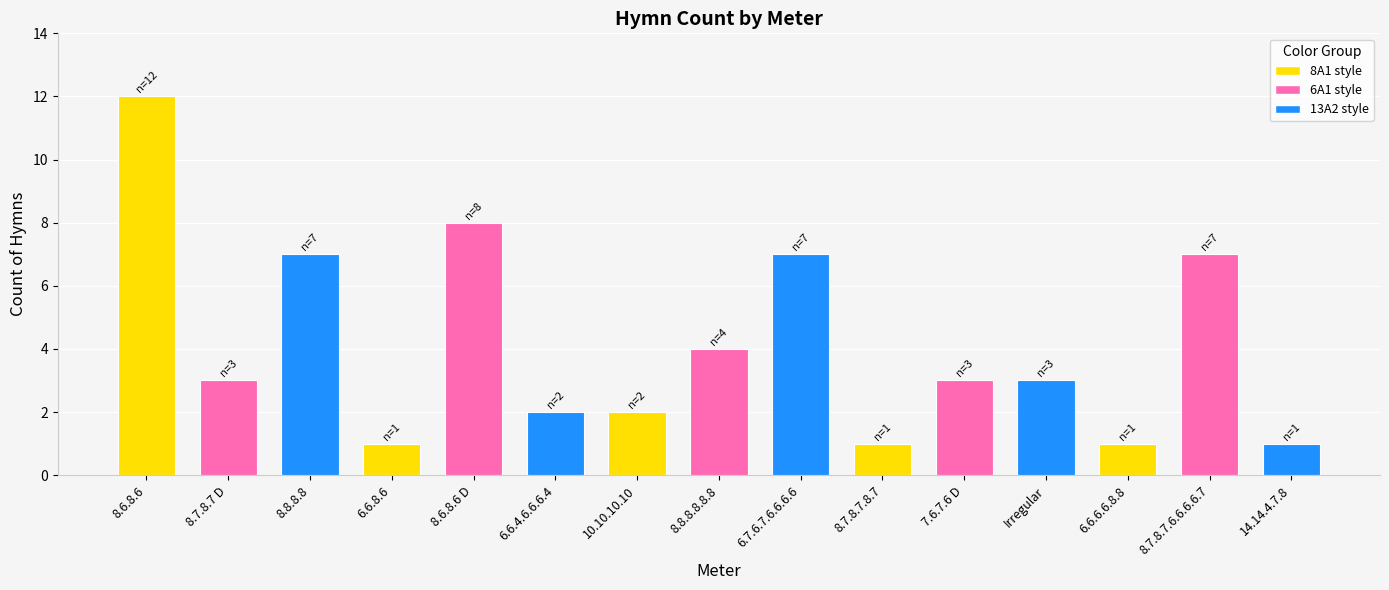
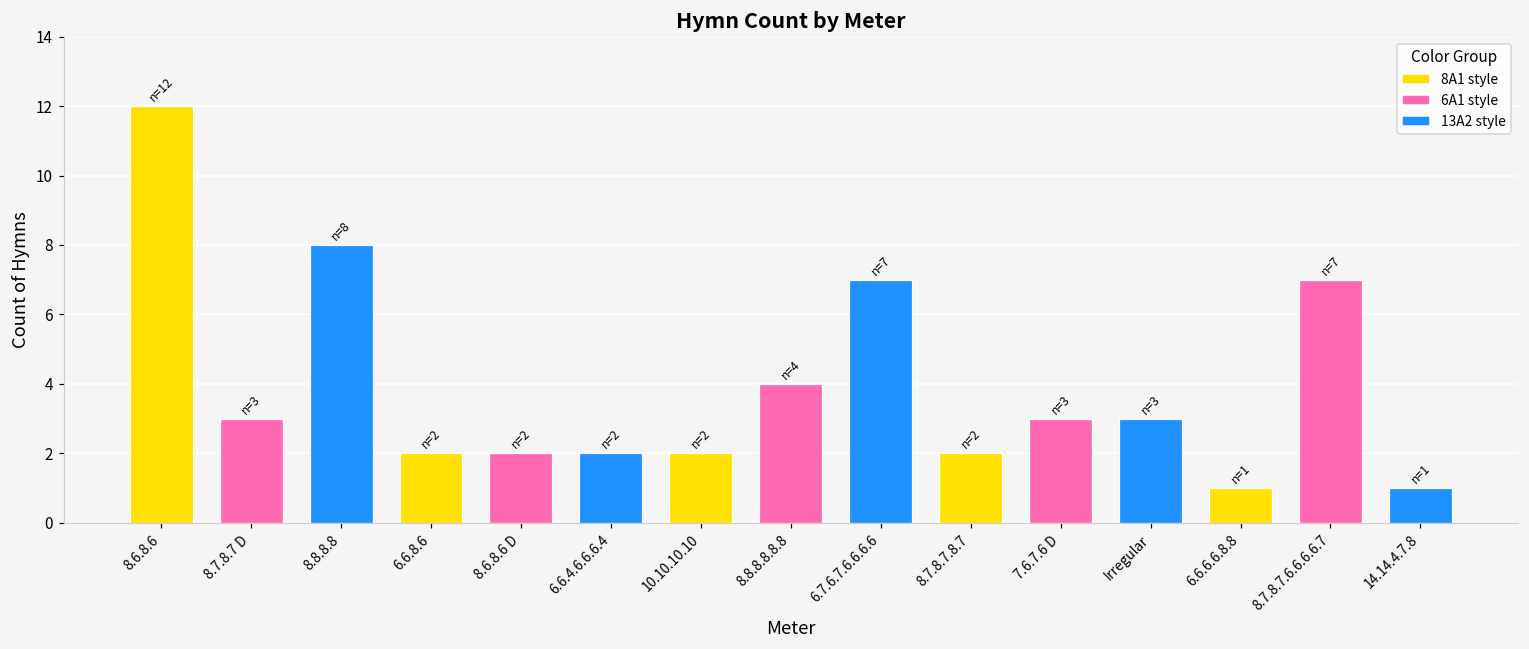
  {
    "8.6.8.6": 12,
    "8.7.8.7 D": 3,
-   "8.8.8.8": 7,
-   "6.6.8.6": 1,
-   "8.6.8.6 D": 8,
+   "8.8.8.8": 8,
+   "6.6.8.6": 2,
+   "8.6.8.6 D": 2,
    "6.6.4.6.6.6.4": 2,
    "10.10.10.10": 2,
    "8.8.8.8.8.8": 4,
    "6.7.6.7.6.6.6.6": 7,
-   "8.7.8.7.8.7": 1,
+   "8.7.8.7.8.7": 2,
    "7.6.7.6 D": 3,
    "Irregular": 3,
    "6.6.6.6.8.8": 1,
    "8.7.8.7.6.6.6.6.7": 7,
    "14.14.4.7.8": 1
  }
